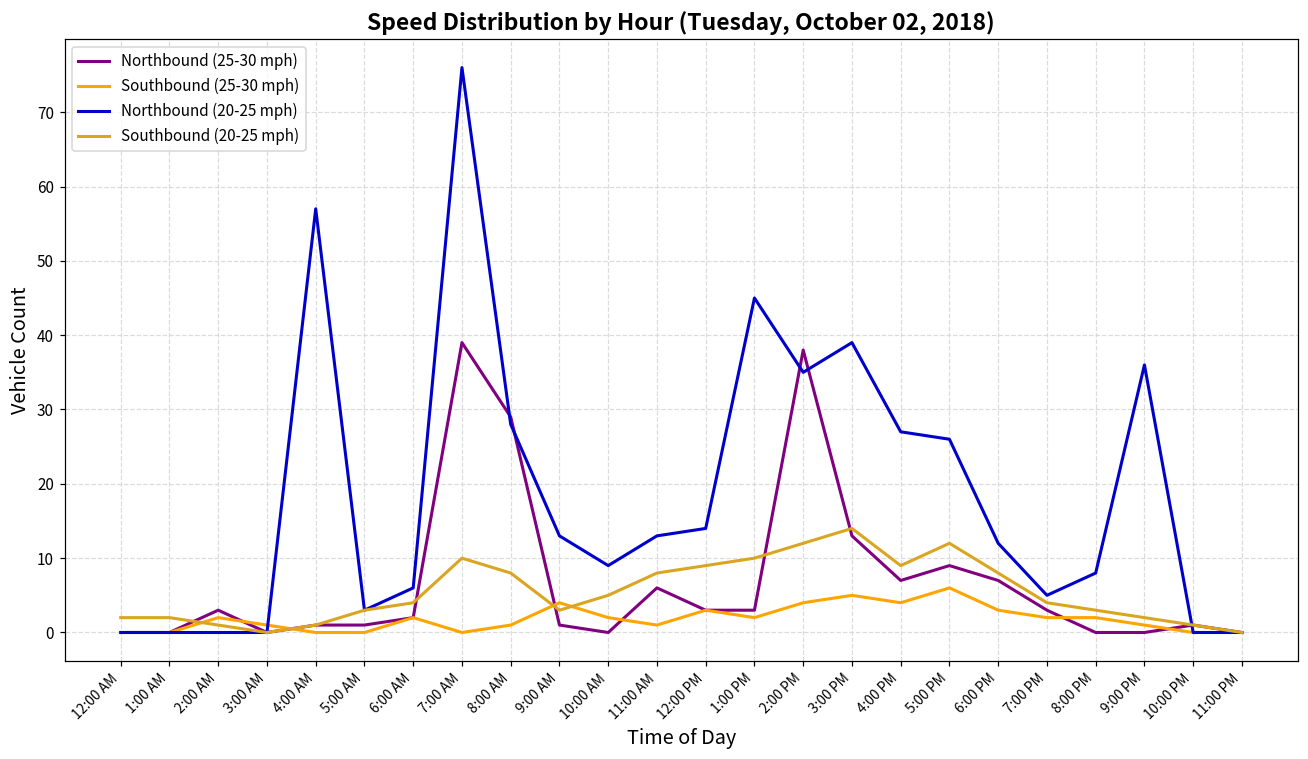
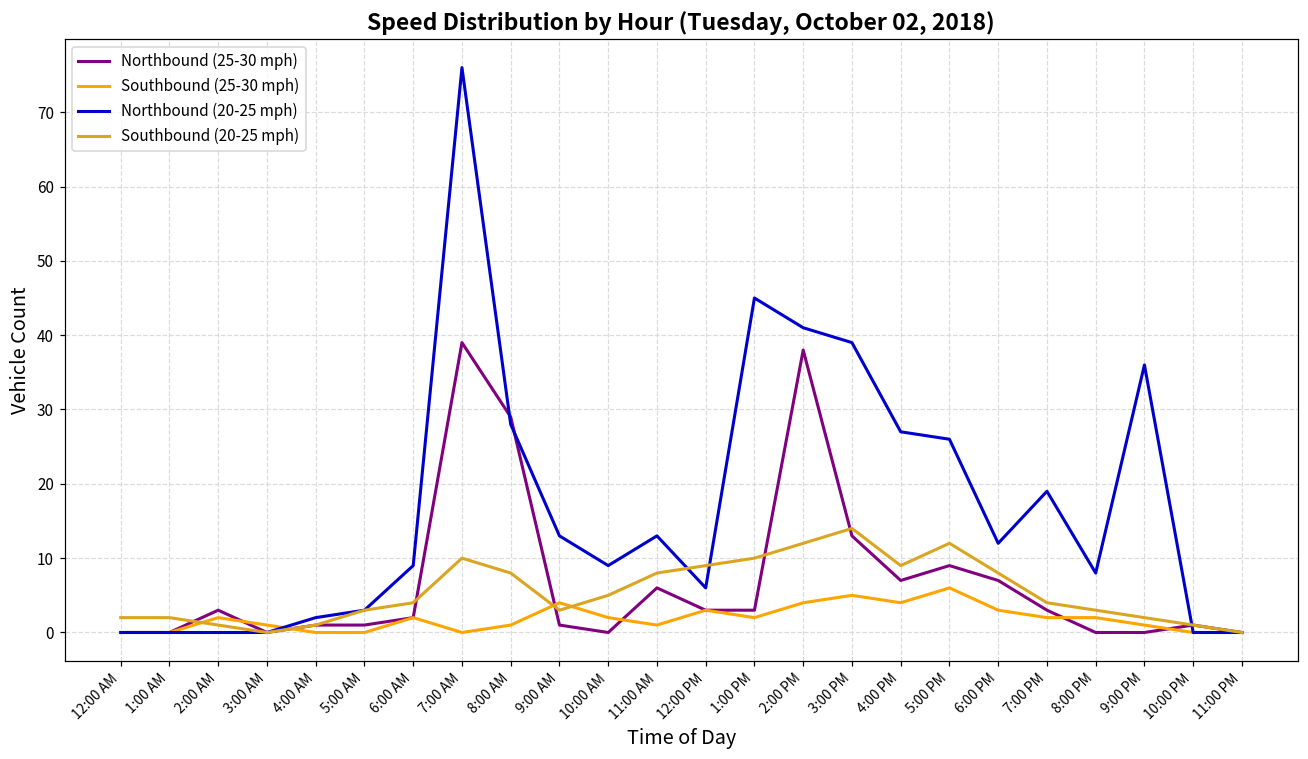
  {
    "Northbound (25-30 mph)": {
      "2:00 AM": 3,
      "5:00 AM": 1,
      "7:00 AM": 39,
      "8:00 AM": 29,
      "9:00 AM": 1,
      "10:00 AM": 0,
      "11:00 AM": 6,
      "1:00 PM": 3,
      "2:00 PM": 38,
      "3:00 PM": 13,
      "4:00 PM": 7,
      "5:00 PM": 9,
      "6:00 PM": 7,
      "7:00 PM": 3,
      "8:00 PM": 0,
      "9:00 PM": 0
    },
    "Northbound (20-25 mph)": {
      "2:00 AM": 0,
-     "4:00 AM": 57,
-     "6:00 AM": 6,
+     "4:00 AM": 2,
+     "6:00 AM": 9,
      "7:00 AM": 76,
      "8:00 AM": 28,
      "9:00 AM": 13,
      "10:00 AM": 9,
      "11:00 AM": 13,
-     "12:00 PM": 14,
+     "12:00 PM": 6,
      "1:00 PM": 45,
-     "2:00 PM": 35,
+     "2:00 PM": 41,
      "3:00 PM": 39,
      "4:00 PM": 27,
      "5:00 PM": 26,
      "6:00 PM": 12,
-     "7:00 PM": 5,
+     "7:00 PM": 19,
      "8:00 PM": 8,
      "9:00 PM": 36
    }
  }
